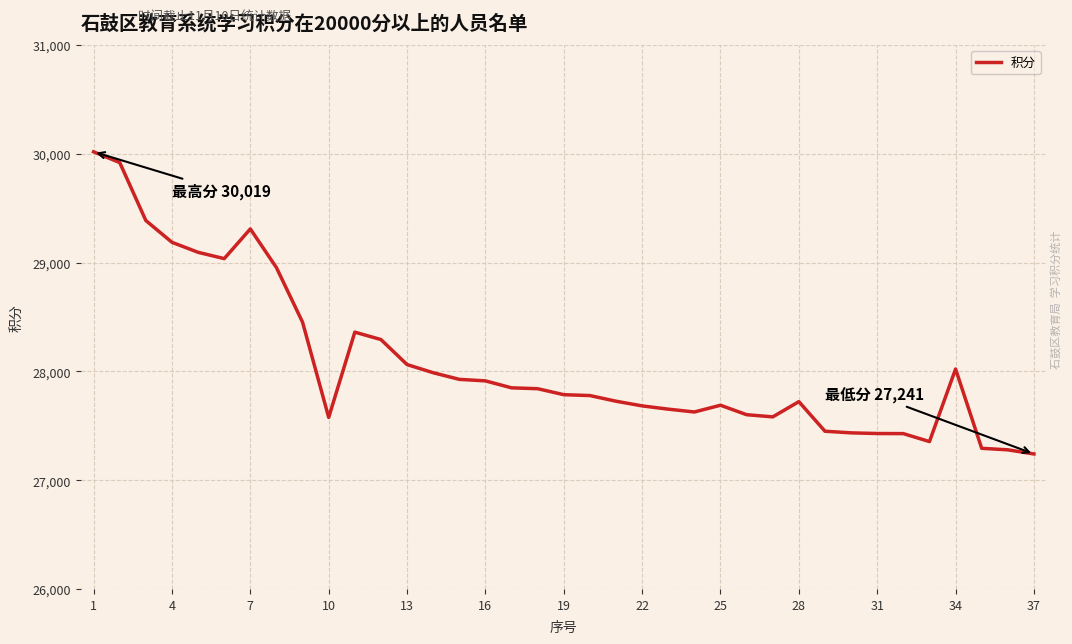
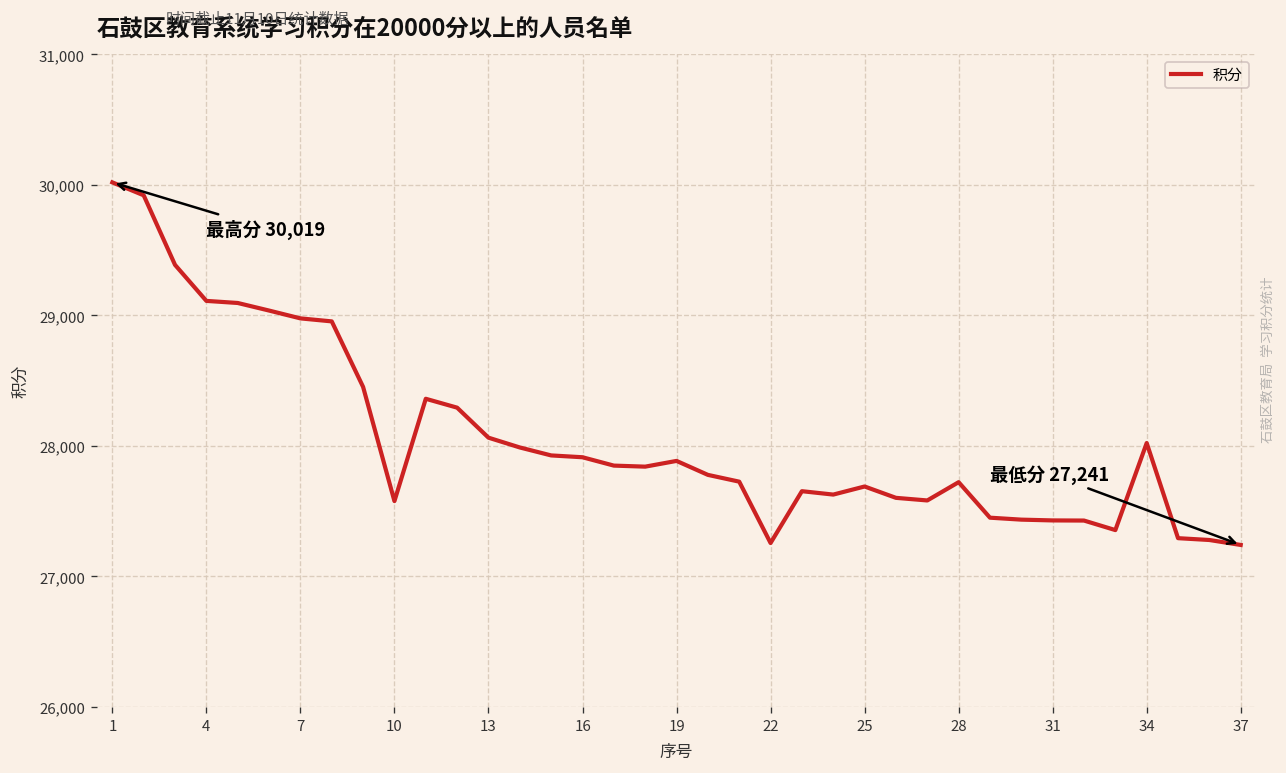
  {
    "1": "30,020",
-   "4": "29,190",
-   "7": "29,310",
+   "4": "29,110",
+   "7": "28,980",
    "10": "27,580",
    "13": "28,060",
    "16": "27,910",
-   "19": "27,790",
-   "22": "27,680",
+   "19": "27,890",
+   "22": "27,260",
    "25": "27,690",
    "28": "27,720",
    "34": "28,020",
    "37": "27,240"
  }
